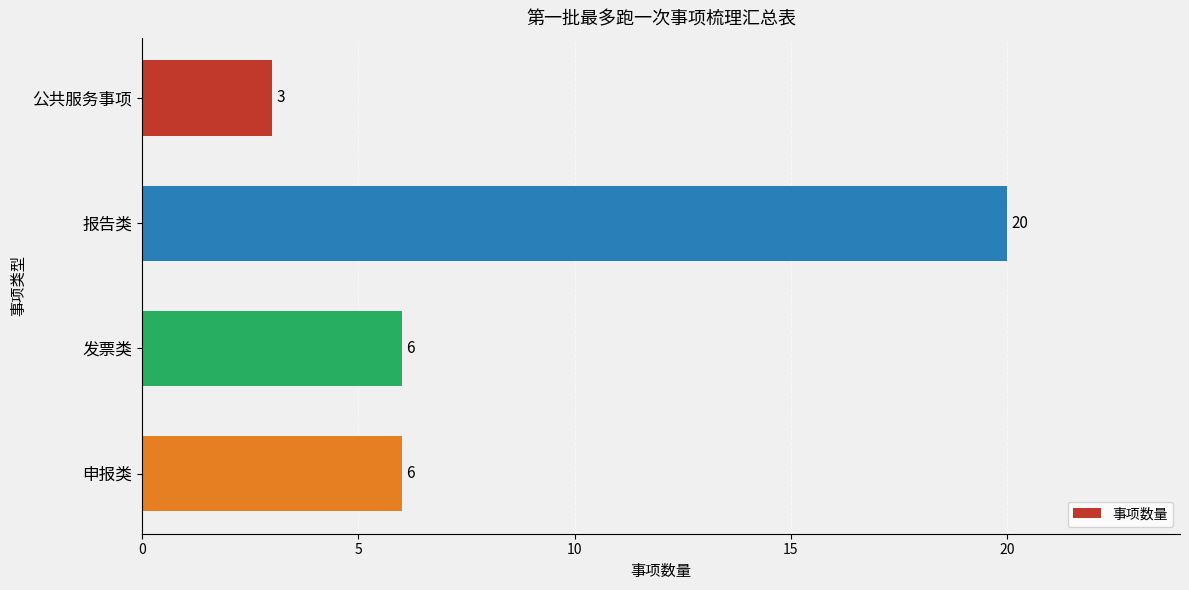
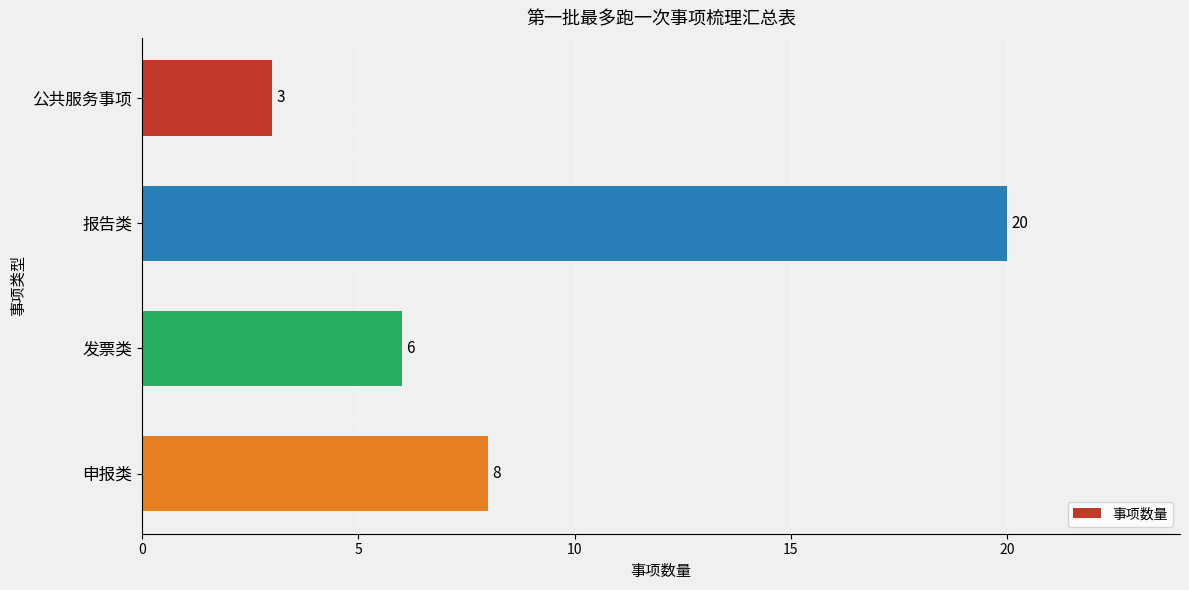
  {
    "公共服务事项": 3,
    "报告类": 20,
    "发票类": 6,
-   "申报类": 6
+   "申报类": 8
  }
